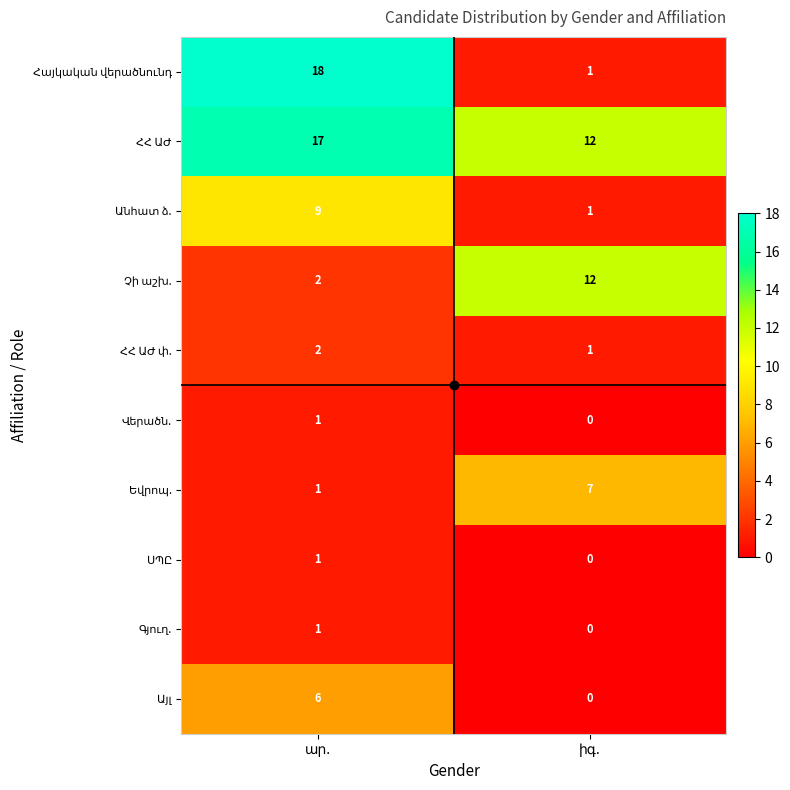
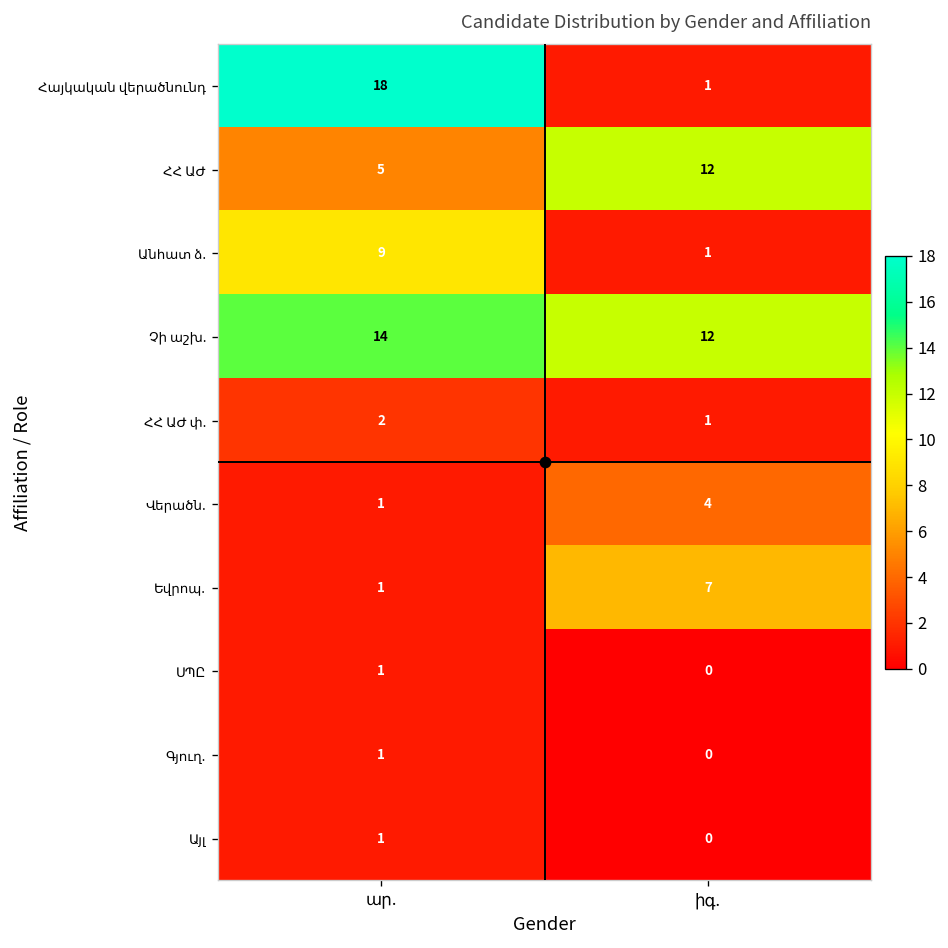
  {
    "Հայկական վերածնունդ": {
      "ար.": 18,
      "իգ.": 1
    },
    "ՀՀ ԱԺ": {
-     "ար.": 17,
+     "ար.": 5,
      "իգ.": 12
    },
    "Անհատ ձ.": {
      "ար.": 9,
      "իգ.": 1
    },
    "Չի աշխ.": {
-     "ար.": 2,
+     "ար.": 14,
      "իգ.": 12
    },
    "ՀՀ ԱԺ փ.": {
      "ար.": 2,
      "իգ.": 1
    },
    "Վերածն.": {
      "ար.": 1,
-     "իգ.": 0
+     "իգ.": 4
    },
    "Եվրոպ.": {
      "ար.": 1,
      "իգ.": 7
    },
    "ՍՊԸ": {
      "ար.": 1,
      "իգ.": 0
    },
    "Գյուղ.": {
      "ար.": 1,
      "իգ.": 0
    },
    "Այլ": {
-     "ար.": 6,
+     "ար.": 1,
      "իգ.": 0
    }
  }
